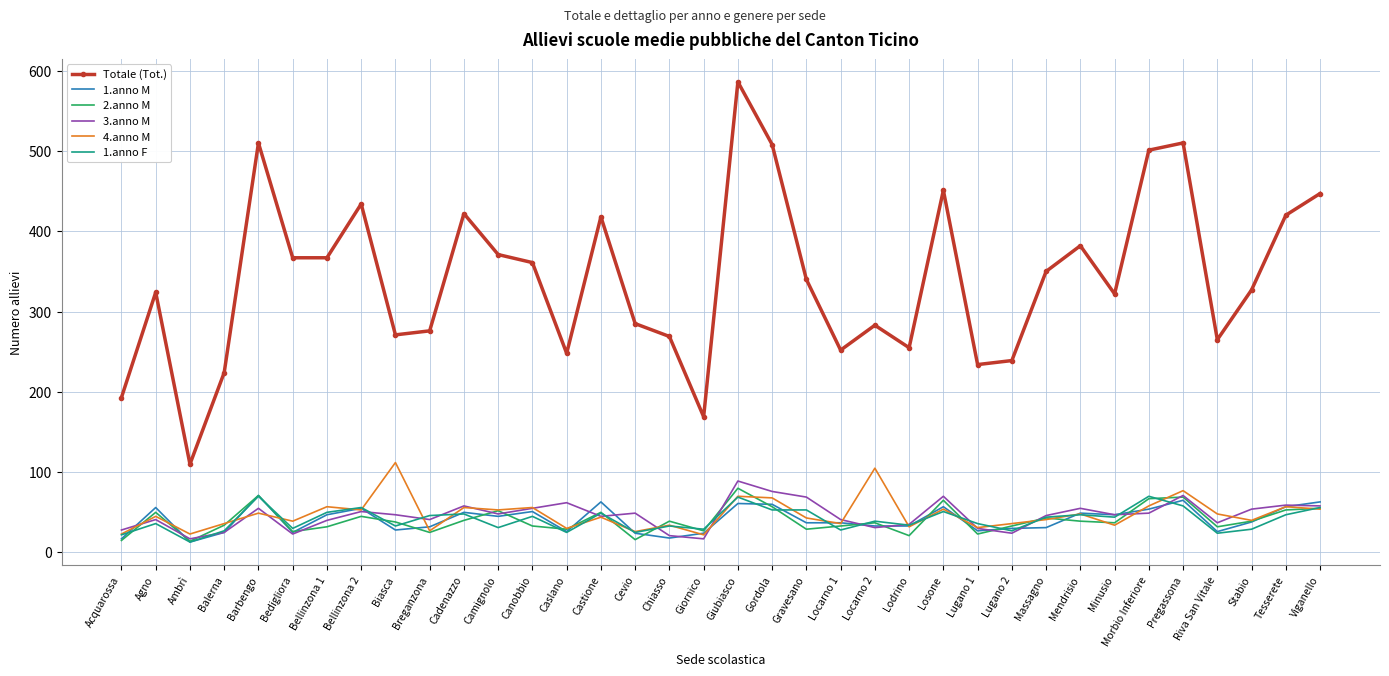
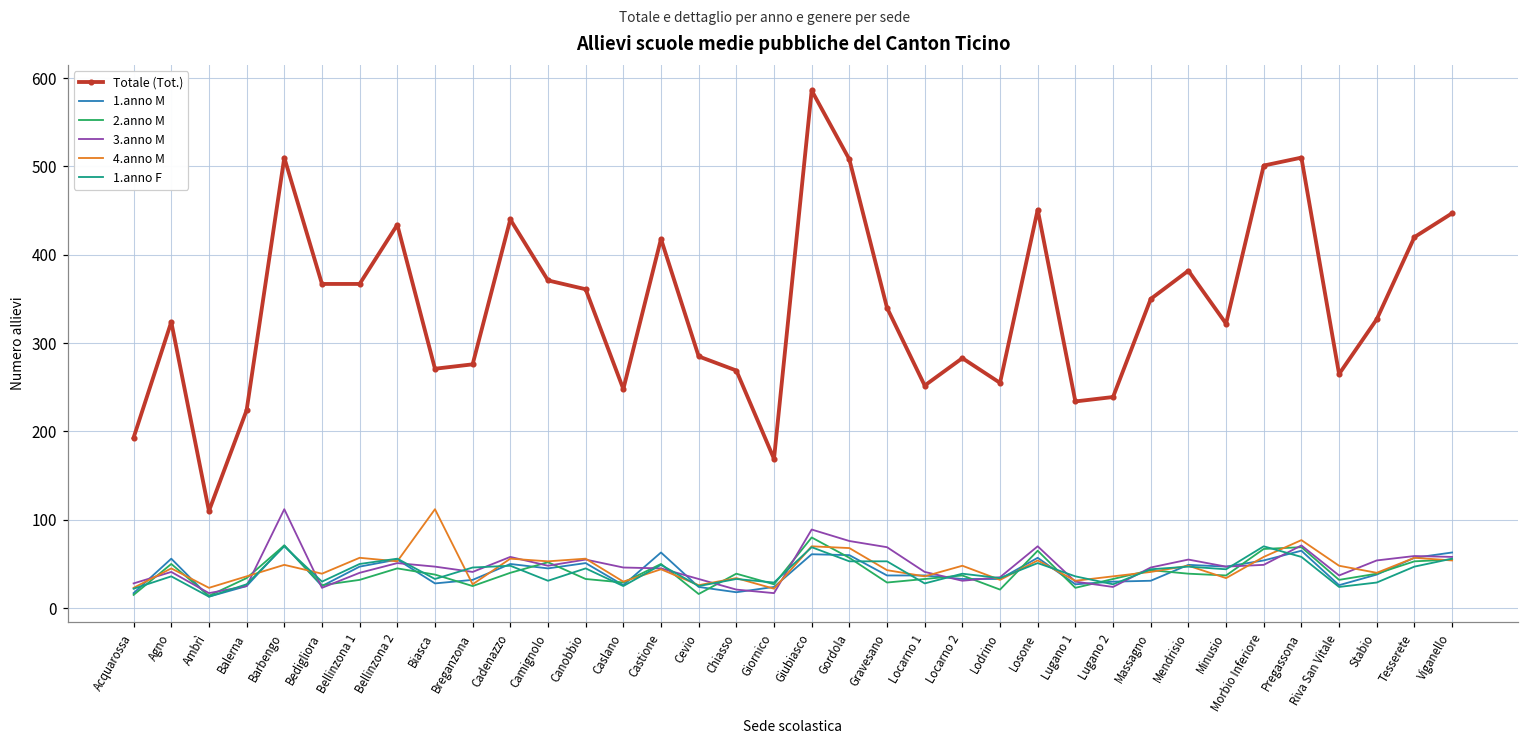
  {
    "Totale (Tot.)": {
      "Acquarossa": 190,
      "Agno": 320,
      "Ambrì": 110,
      "Balerna": 220,
      "Barbengo": 510,
      "Bedigliora": 370,
      "Bellinzona 1": 370,
      "Bellinzona 2": 430,
      "Biasca": 270,
      "Breganzona": 280,
-     "Cadenazzo": 420,
+     "Cadenazzo": 440,
      "Camignolo": 370,
      "Canobbio": 360,
      "Caslano": 250,
      "Castione": 420,
      "Cevio": 290,
      "Chiasso": 270,
      "Giornico": 170,
      "Giubiasco": 590,
      "Gordola": 510,
      "Gravesano": 340,
      "Locarno 1": 250,
      "Locarno 2": 280,
      "Lodrino": 260,
      "Losone": 450,
      "Lugano 1": 230,
      "Lugano 2": 240,
      "Massagno": 350,
      "Mendrisio": 380,
      "Minusio": 320,
      "Morbio Inferiore": 500,
      "Pregassona": 510,
      "Riva San Vitale": 270,
      "Stabio": 330,
      "Tesserete": 420,
      "Viganello": 450
    },
    "1.anno M": {
      "Agno": 60,
      "Biasca": 30,
      "Breganzona": 30,
      "Canobbio": 50,
      "Castione": 60,
      "Giubiasco": 60,
      "Gravesano": 40,
      "Massagno": 30,
      "Morbio Inferiore": 50,
      "Pregassona": 70,
      "Viganello": 60
    },
    "3.anno M": {
      "Acquarossa": 30,
      "Agno": 40,
-     "Barbengo": 60,
+     "Barbengo": 110,
      "Bellinzona 1": 40,
      "Biasca": 50,
      "Breganzona": 40,
-     "Caslano": 60,
-     "Cevio": 50,
+     "Caslano": 50,
+     "Cevio": 30,
      "Giornico": 20,
      "Giubiasco": 90,
      "Gordola": 80,
      "Gravesano": 70,
      "Locarno 1": 40,
      "Losone": 70,
      "Mendrisio": 60,
      "Morbio Inferiore": 50,
      "Riva San Vitale": 40,
      "Stabio": 50
    },
    "4.anno M": {
      "Agno": 50,
      "Ambrì": 20,
      "Barbengo": 50,
      "Bedigliora": 40,
      "Bellinzona 1": 60,
      "Biasca": 110,
      "Gordola": 70,
      "Gravesano": 40,
-     "Locarno 2": 110,
+     "Locarno 2": 50,
      "Morbio Inferiore": 60,
      "Pregassona": 80,
      "Riva San Vitale": 50
    }
  }
